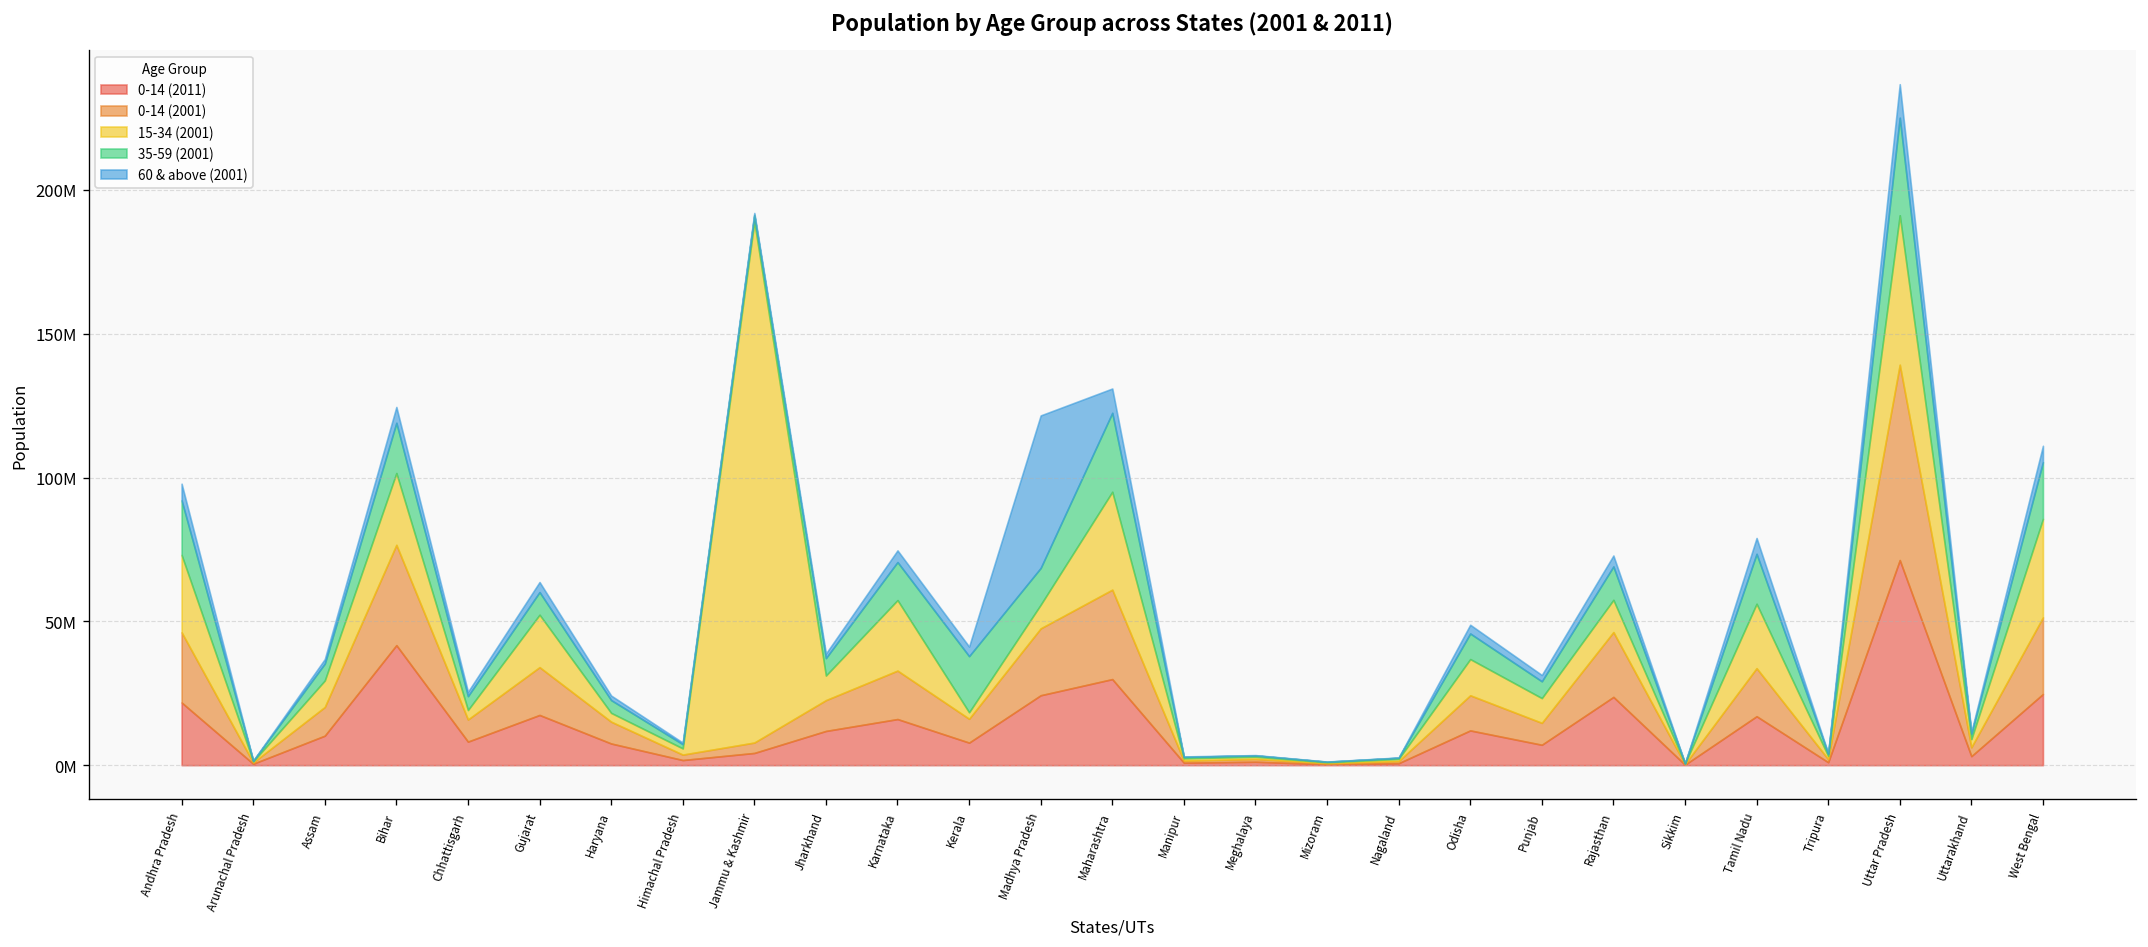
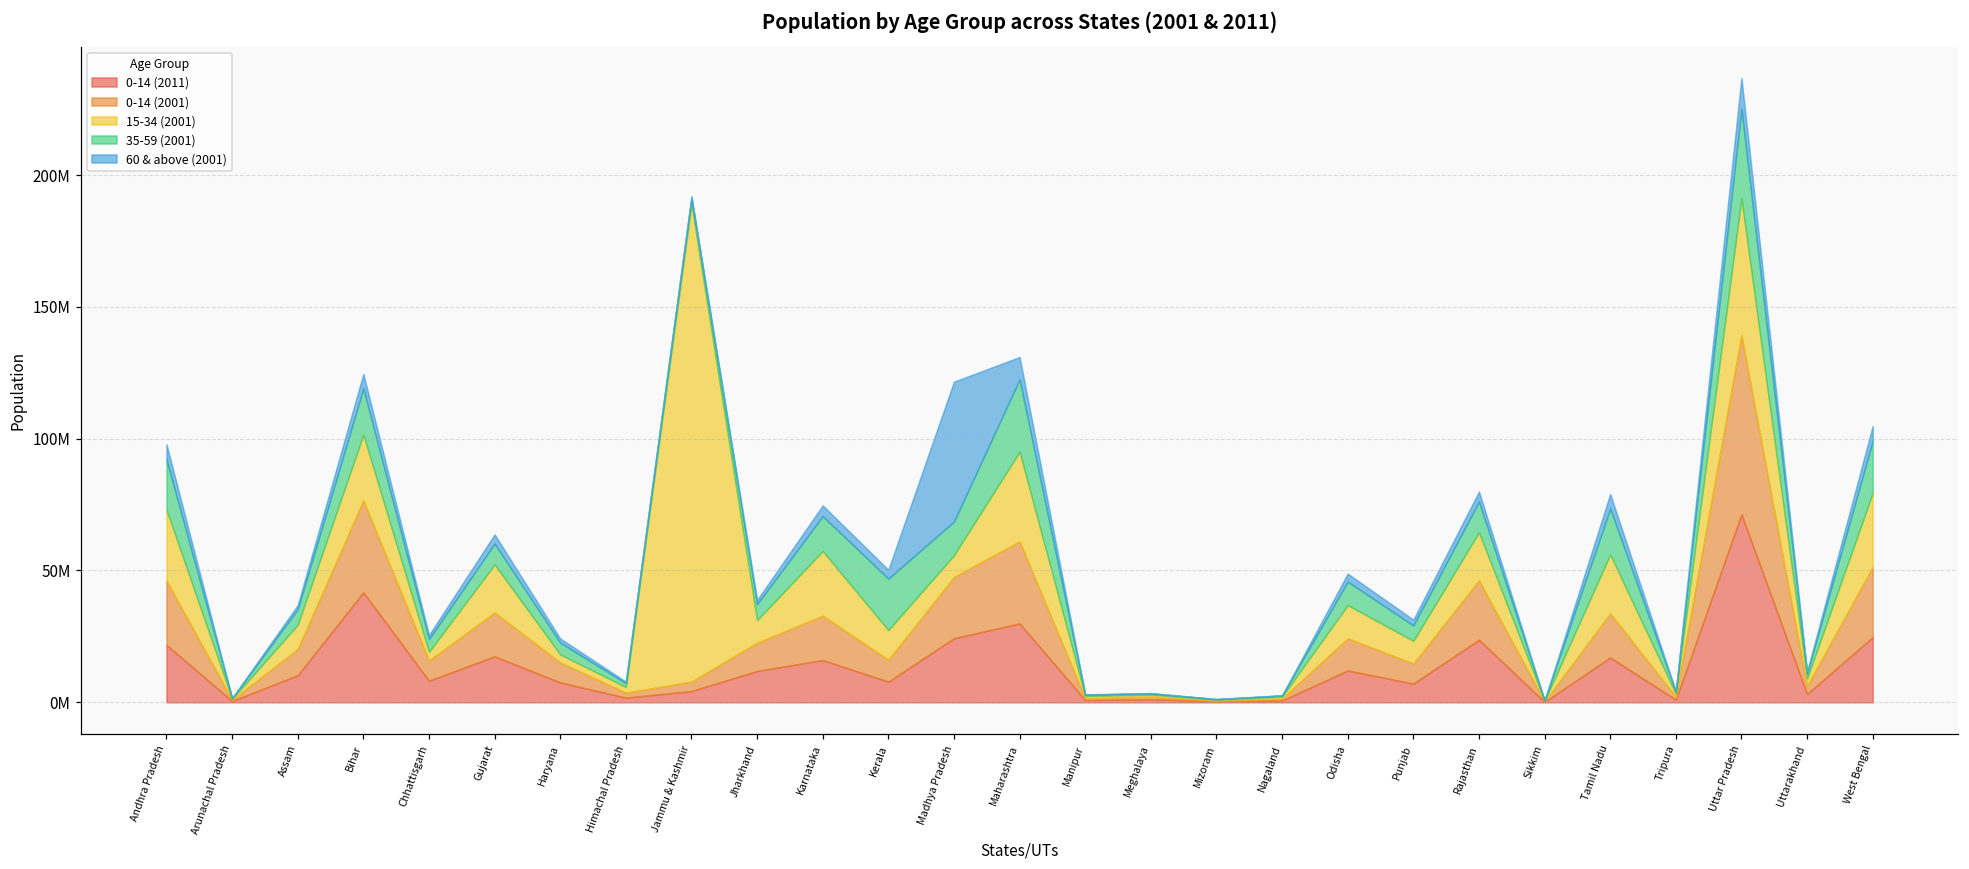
  {
    "15-34 (2001)": {
      "Andhra Pradesh": 27000000,
      "Assam": 9000000,
      "Bihar": 25000000,
      "Chhattisgarh": 3000000,
      "Gujarat": 18000000,
      "Haryana": 3000000,
      "Himachal Pradesh": 2000000,
      "Jammu & Kashmir": 181000000,
      "Jharkhand": 9000000,
      "Karnataka": 25000000,
-     "Kerala": 2000000,
+     "Kerala": 11000000,
      "Madhya Pradesh": 8000000,
      "Maharashtra": 34000000,
      "Odisha": 13000000,
      "Punjab": 9000000,
-     "Rajasthan": 11000000,
+     "Rajasthan": 18000000,
      "Tamil Nadu": 22000000,
      "Uttar Pradesh": 52000000,
      "Uttarakhand": 3000000,
-     "West Bengal": 34000000
+     "West Bengal": 28000000
    },
    "35-59 (2001)": {
      "Andhra Pradesh": 19000000,
      "Assam": 6000000,
      "Bihar": 17000000,
      "Chhattisgarh": 5000000,
      "Gujarat": 8000000,
      "Haryana": 4000000,
      "Jharkhand": 6000000,
      "Karnataka": 13000000,
      "Kerala": 20000000,
      "Madhya Pradesh": 13000000,
      "Maharashtra": 27000000,
      "Odisha": 9000000,
      "Punjab": 6000000,
      "Rajasthan": 12000000,
      "Tamil Nadu": 17000000,
      "Uttar Pradesh": 34000000,
      "West Bengal": 20000000
    },
    "60 & above (2001)": {
      "Andhra Pradesh": 6000000,
      "Assam": 2000000,
      "Bihar": 6000000,
      "Chhattisgarh": 2000000,
      "Gujarat": 3000000,
      "Haryana": 2000000,
      "Jharkhand": 2000000,
      "Karnataka": 4000000,
      "Kerala": 3000000,
      "Madhya Pradesh": 53000000,
      "Maharashtra": 8000000,
      "Odisha": 3000000,
      "Punjab": 2000000,
      "Rajasthan": 4000000,
      "Tamil Nadu": 6000000,
      "Uttar Pradesh": 12000000,
      "West Bengal": 6000000
    }
  }
